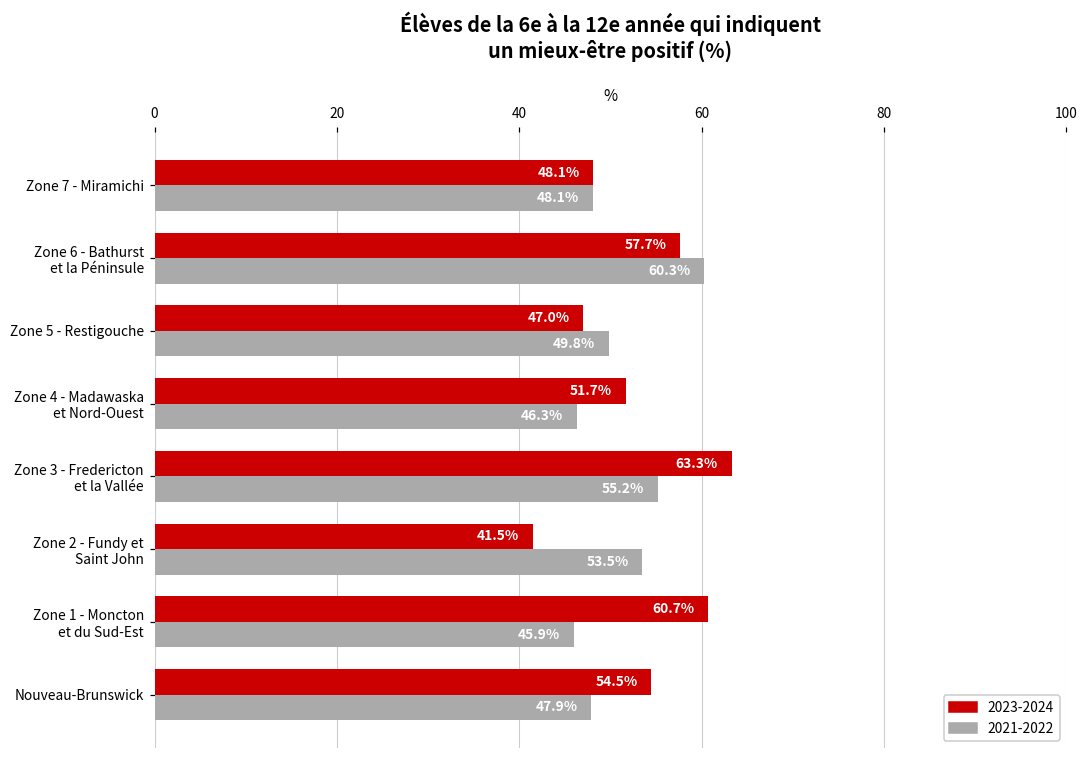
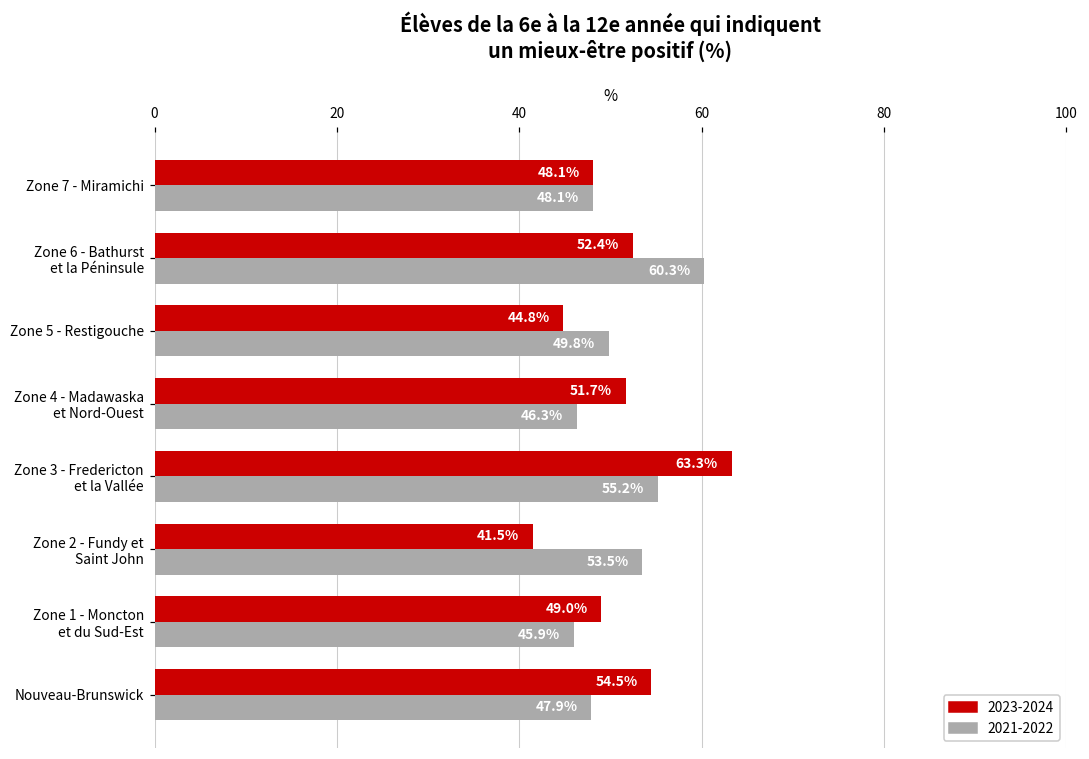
  {
    "2023-2024": {
      "Zone 7 - Miramichi": "48.1%",
-     "Zone 6 - Bathurst et la Péninsule": "57.7%",
-     "Zone 5 - Restigouche": "47.0%",
+     "Zone 6 - Bathurst et la Péninsule": "52.4%",
+     "Zone 5 - Restigouche": "44.8%",
      "Zone 4 - Madawaska et Nord-Ouest": "51.7%",
      "Zone 3 - Fredericton et la Vallée": "63.3%",
      "Zone 2 - Fundy et Saint John": "41.5%",
-     "Zone 1 - Moncton et du Sud-Est": "60.7%",
+     "Zone 1 - Moncton et du Sud-Est": "49.0%",
      "Nouveau-Brunswick": "54.5%"
    },
    "2021-2022": {
      "Zone 7 - Miramichi": "48.1%",
      "Zone 6 - Bathurst et la Péninsule": "60.3%",
      "Zone 5 - Restigouche": "49.8%",
      "Zone 4 - Madawaska et Nord-Ouest": "46.3%",
      "Zone 3 - Fredericton et la Vallée": "55.2%",
      "Zone 2 - Fundy et Saint John": "53.5%",
      "Zone 1 - Moncton et du Sud-Est": "45.9%",
      "Nouveau-Brunswick": "47.9%"
    }
  }
